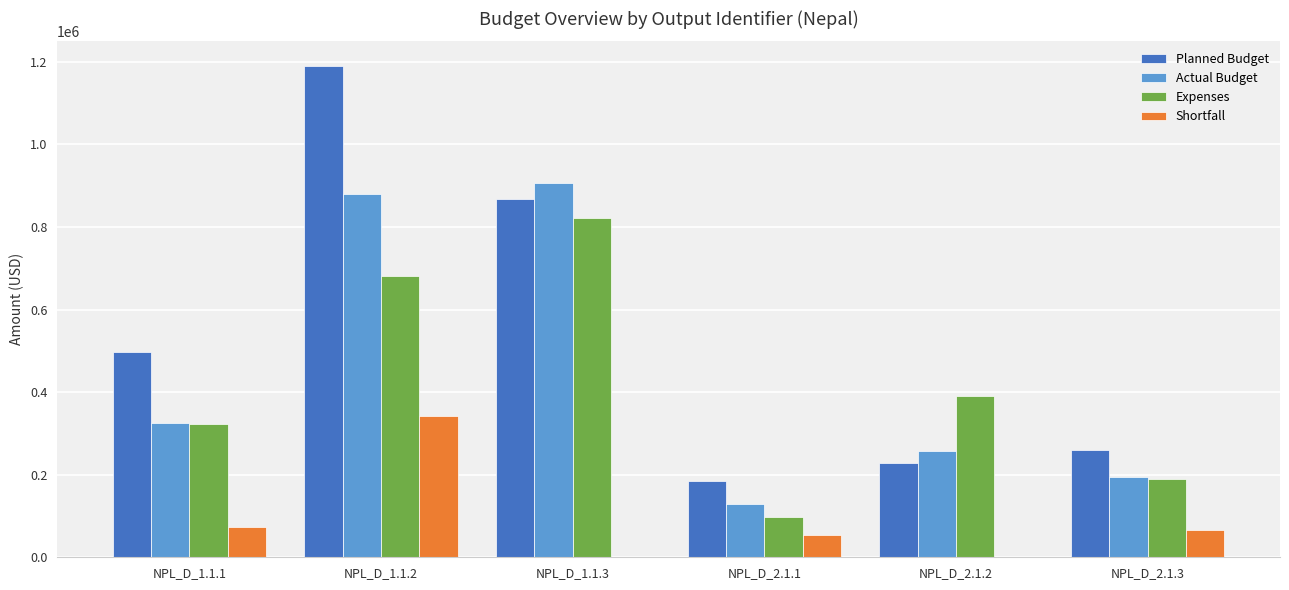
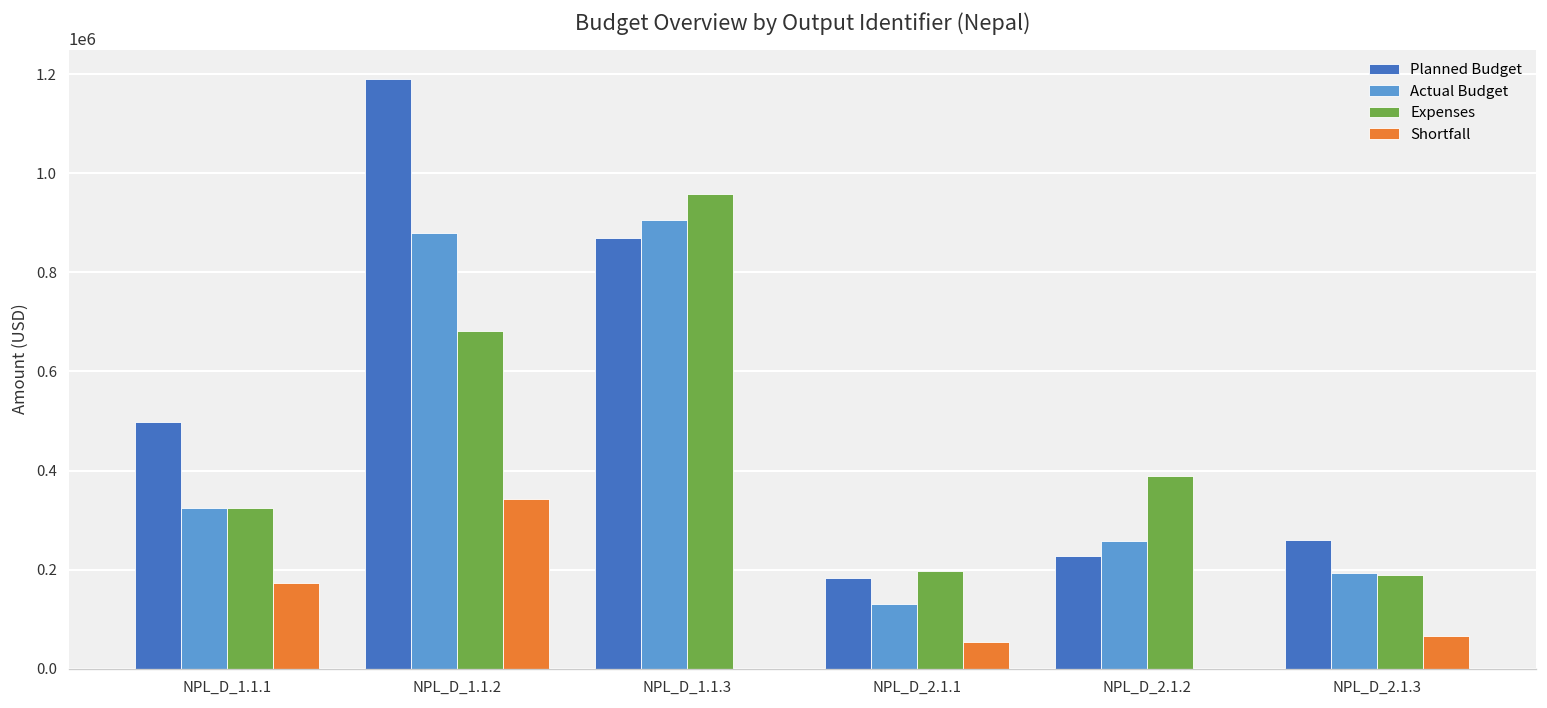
  {
    "Expenses": {
      "NPL_D_1.1.1": 320000,
      "NPL_D_1.1.2": 680000,
-     "NPL_D_1.1.3": 820000,
-     "NPL_D_2.1.1": 100000,
+     "NPL_D_1.1.3": 960000,
+     "NPL_D_2.1.1": 200000,
      "NPL_D_2.1.2": 390000,
      "NPL_D_2.1.3": 190000
    },
    "Shortfall": {
-     "NPL_D_1.1.1": 70000,
+     "NPL_D_1.1.1": 170000,
      "NPL_D_1.1.2": 340000,
      "NPL_D_1.1.3": 0,
      "NPL_D_2.1.1": 50000,
      "NPL_D_2.1.2": 0,
      "NPL_D_2.1.3": 70000
    }
  }
